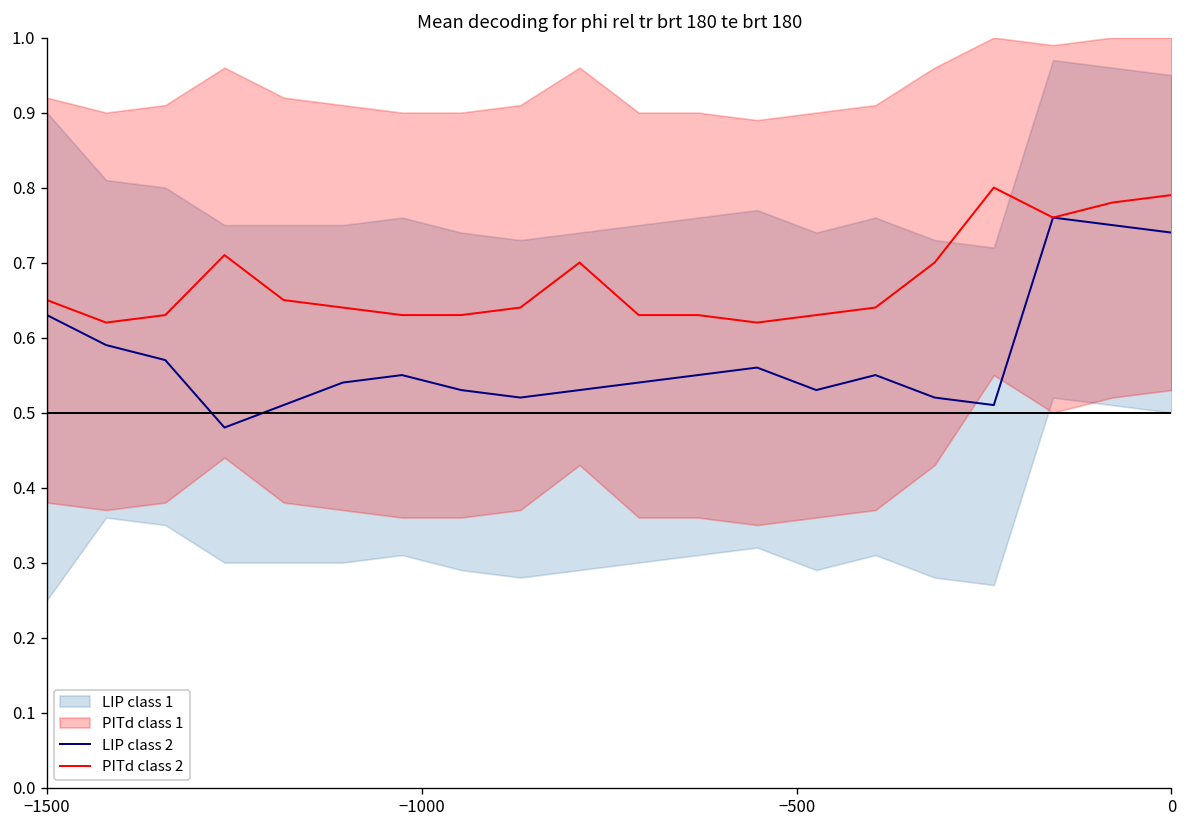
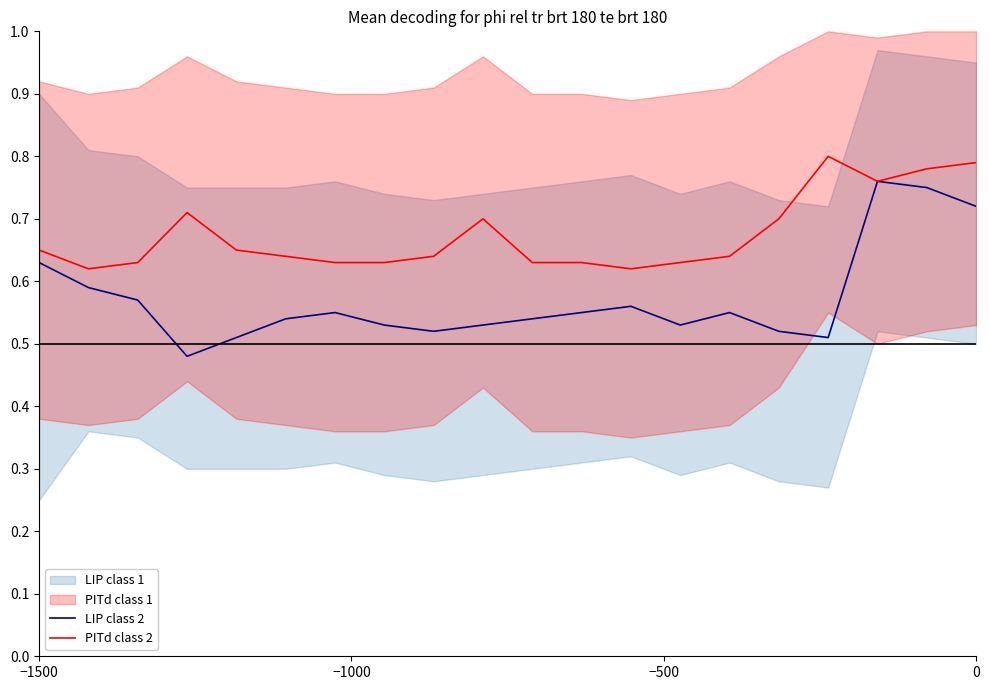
  {
    "LIP class 2": {
      "−1500": 0.63,
-     "0": 0.74
+     "0": 0.72
    }
  }
